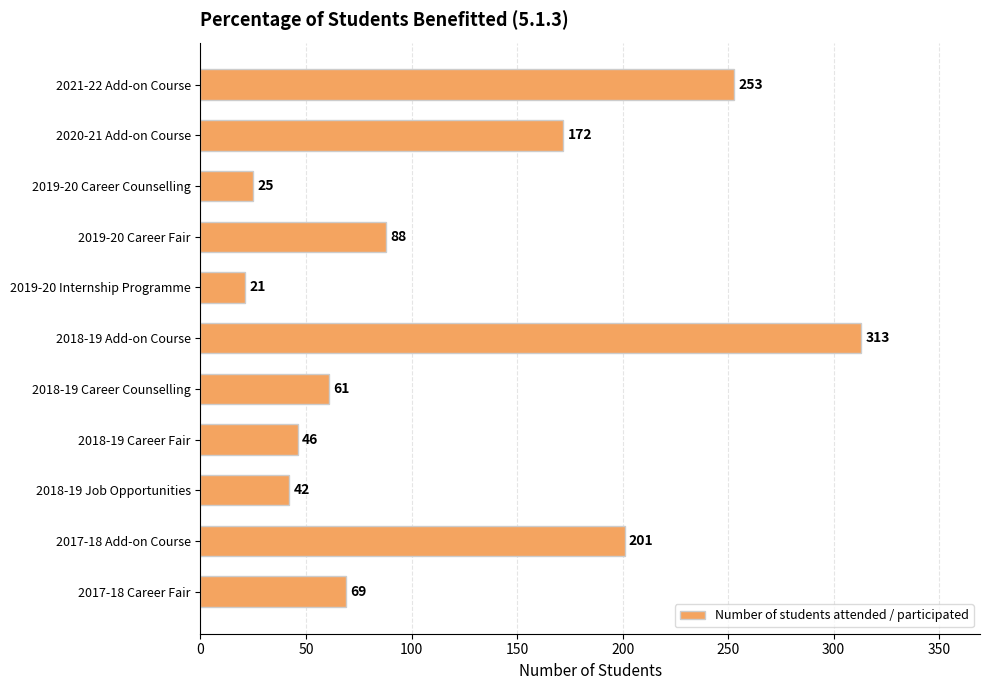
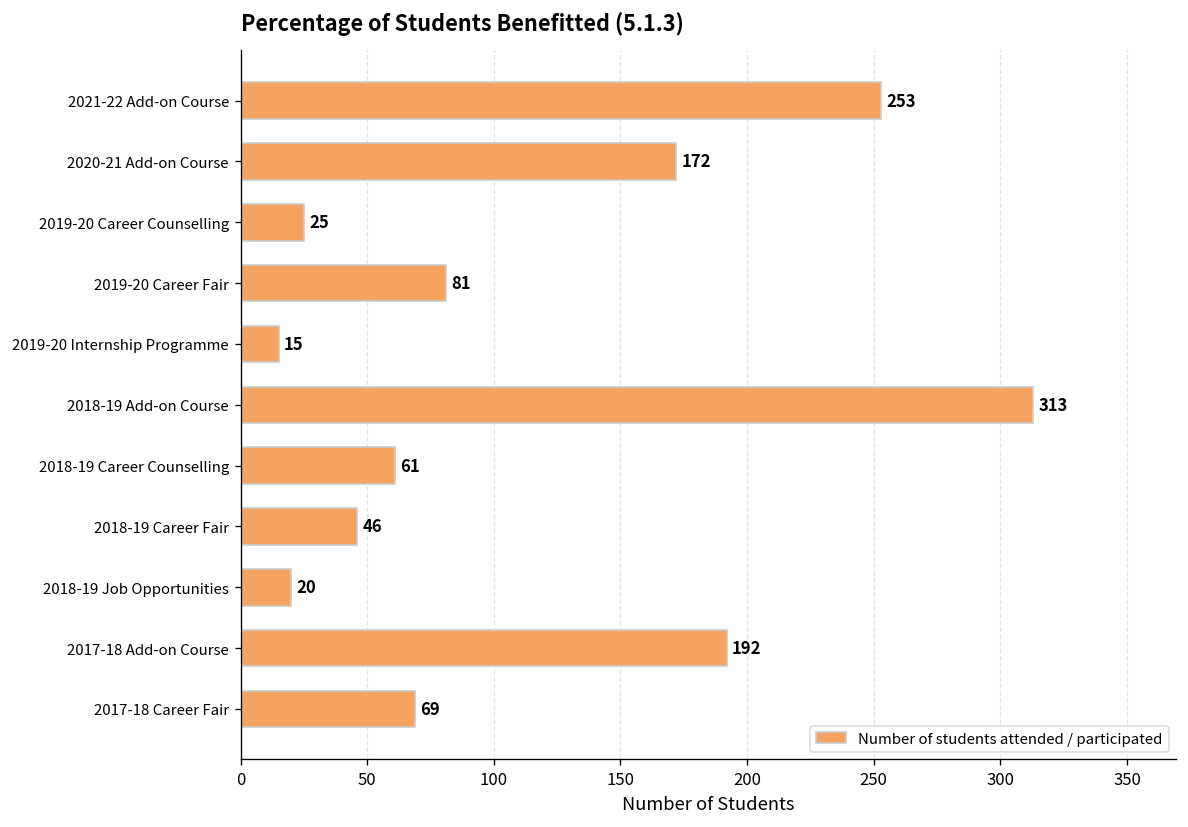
  {
    "2021-22 Add-on Course": 253,
    "2020-21 Add-on Course": 172,
    "2019-20 Career Counselling": 25,
-   "2019-20 Career Fair": 88,
-   "2019-20 Internship Programme": 21,
+   "2019-20 Career Fair": 81,
+   "2019-20 Internship Programme": 15,
    "2018-19 Add-on Course": 313,
    "2018-19 Career Counselling": 61,
    "2018-19 Career Fair": 46,
-   "2018-19 Job Opportunities": 42,
-   "2017-18 Add-on Course": 201,
+   "2018-19 Job Opportunities": 20,
+   "2017-18 Add-on Course": 192,
    "2017-18 Career Fair": 69
  }
